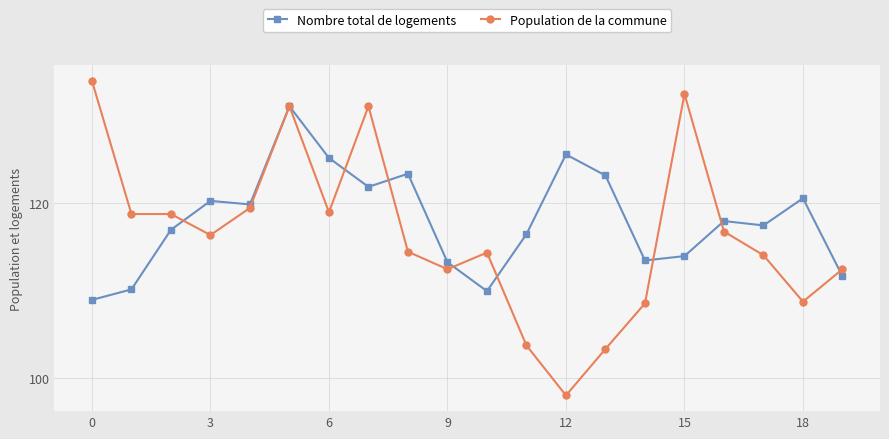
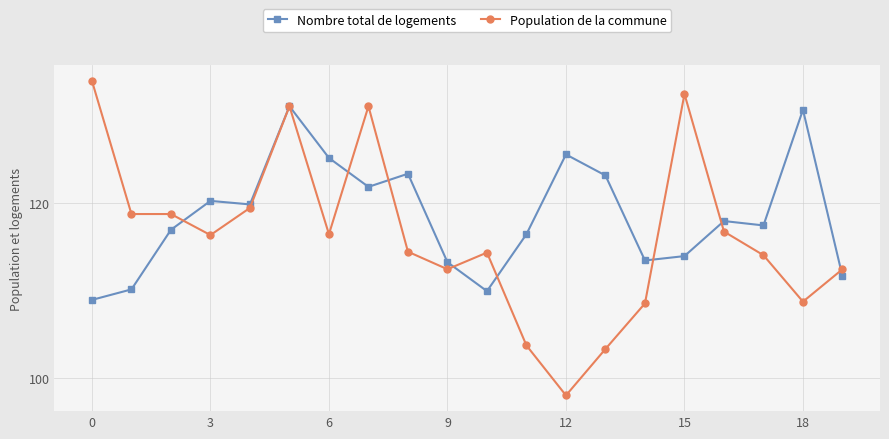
  {
    "Nombre total de logements": {
      "0": 109,
      "3": 120,
      "6": 125,
      "9": 113,
      "12": 126,
      "15": 114,
-     "18": 121
+     "18": 131
    },
    "Population de la commune": {
      "0": 134,
      "3": 116,
-     "6": 119,
+     "6": 116,
      "9": 112,
      "12": 98,
      "15": 132,
      "18": 109
    }
  }
